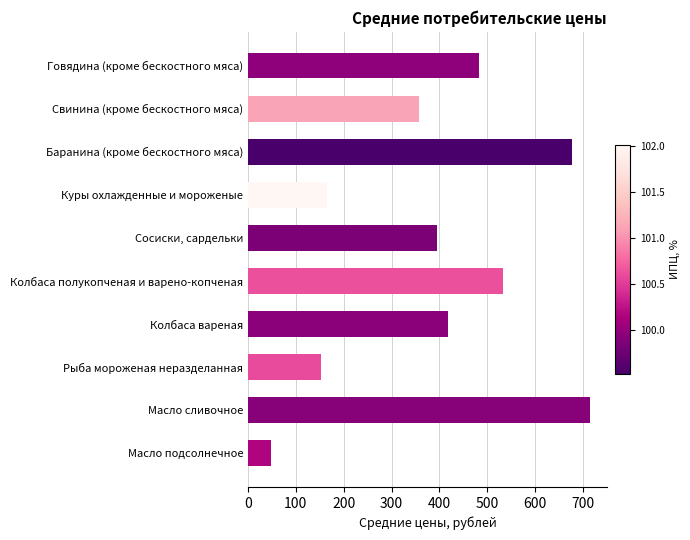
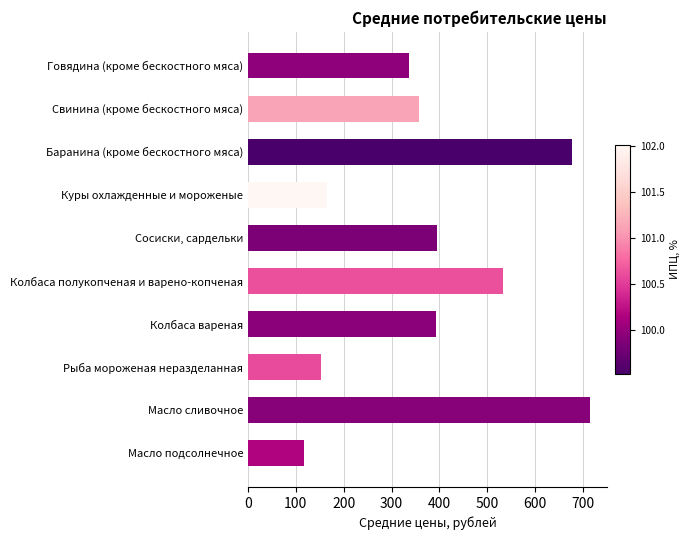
  {
-   "Говядина (кроме бескостного мяса)": 480,
+   "Говядина (кроме бескостного мяса)": 340,
    "Свинина (кроме бескостного мяса)": 360,
    "Баранина (кроме бескостного мяса)": 680,
    "Куры охлажденные и мороженые": 170,
    "Сосиски, сардельки": 400,
    "Колбаса полукопченая и варено-копченая": 530,
-   "Колбаса вареная": 420,
+   "Колбаса вареная": 390,
    "Рыба мороженая неразделанная": 150,
    "Масло сливочное": 710,
-   "Масло подсолнечное": 50
+   "Масло подсолнечное": 120
  }
